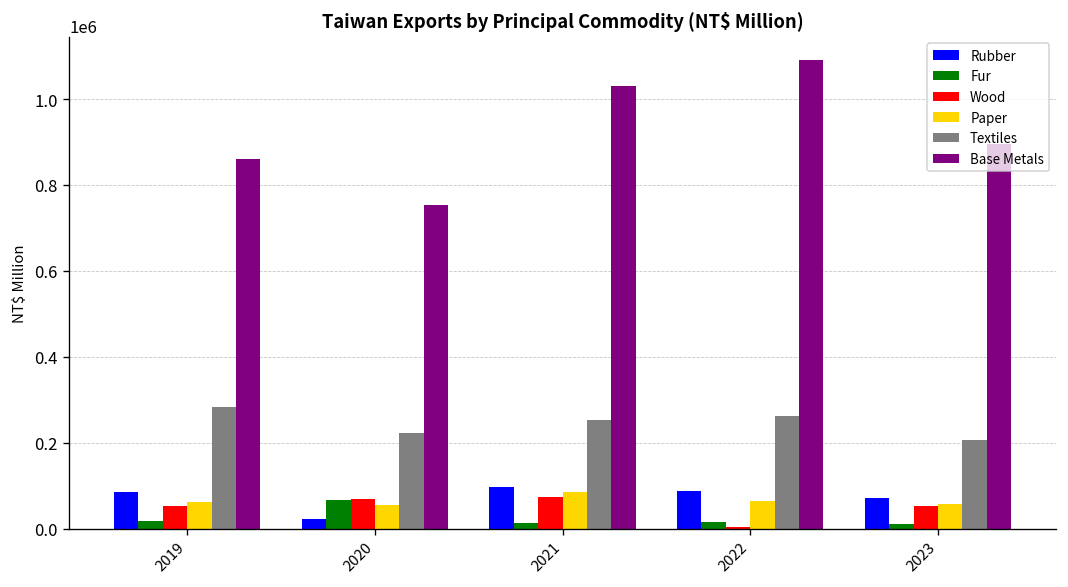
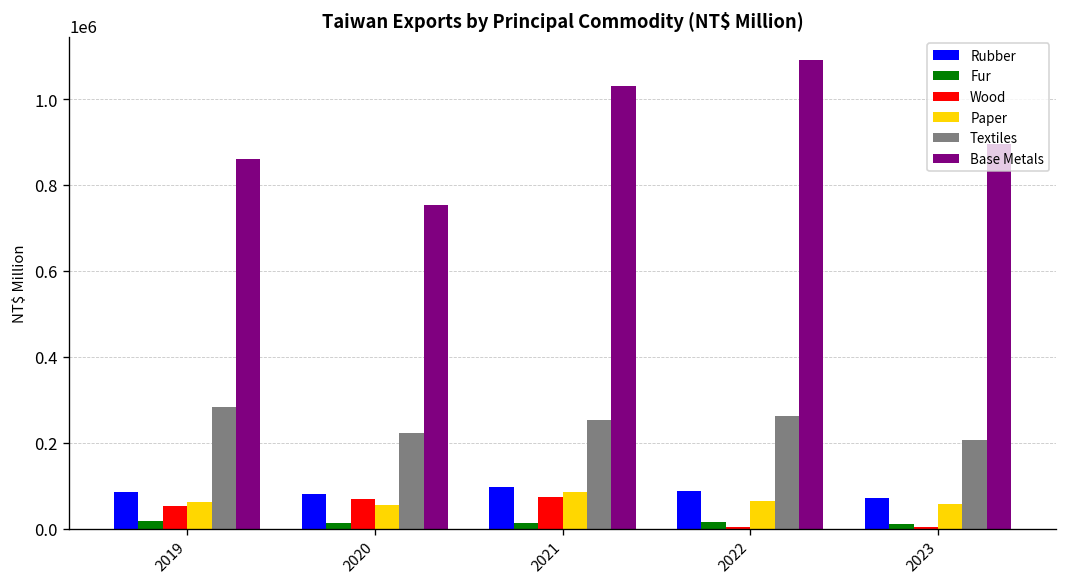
  {
    "Rubber": {
      "2019": 80000,
-     "2020": 20000,
+     "2020": 80000,
      "2021": 100000,
      "2022": 90000,
      "2023": 70000
    },
    "Fur": {
      "2019": 20000,
-     "2020": 70000,
+     "2020": 10000,
      "2021": 10000,
      "2022": 10000,
      "2023": 10000
    },
    "Wood": {
      "2019": 50000,
      "2020": 70000,
      "2021": 70000,
-     "2023": 50000
+     "2023": 0
    },
    "Paper": {
      "2019": 60000,
      "2020": 60000,
      "2021": 90000,
      "2022": 70000,
      "2023": 60000
    },
    "Textiles": {
      "2019": 280000,
      "2020": 220000,
      "2021": 250000,
      "2022": 260000,
      "2023": 210000
    },
    "Base Metals": {
      "2019": 860000,
      "2020": 750000,
      "2021": 1030000,
      "2022": 1090000
    }
  }
